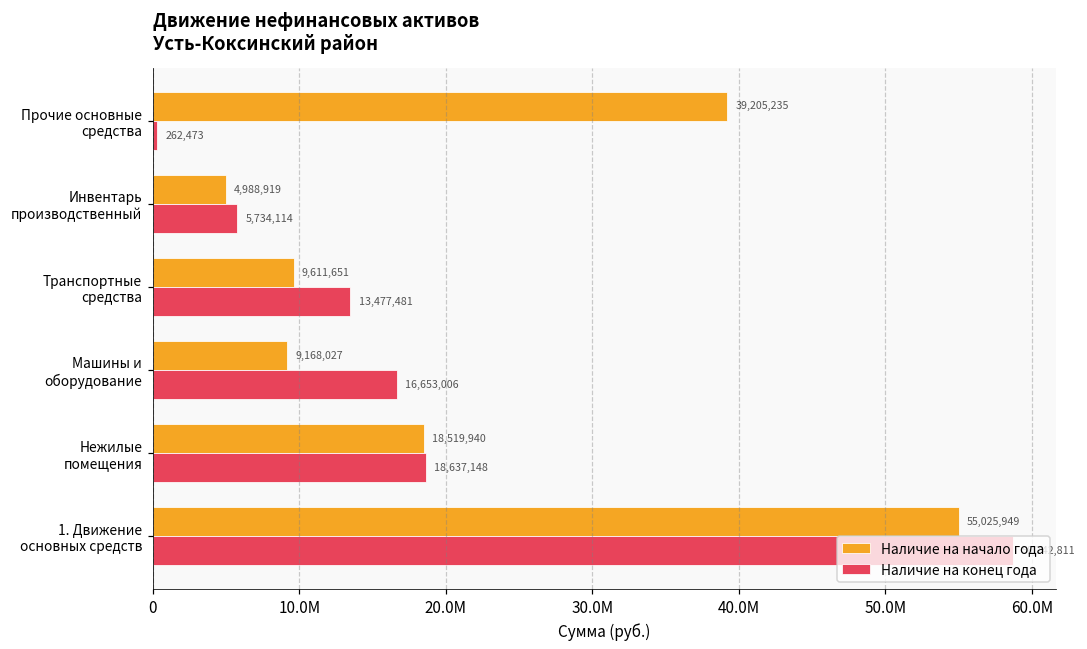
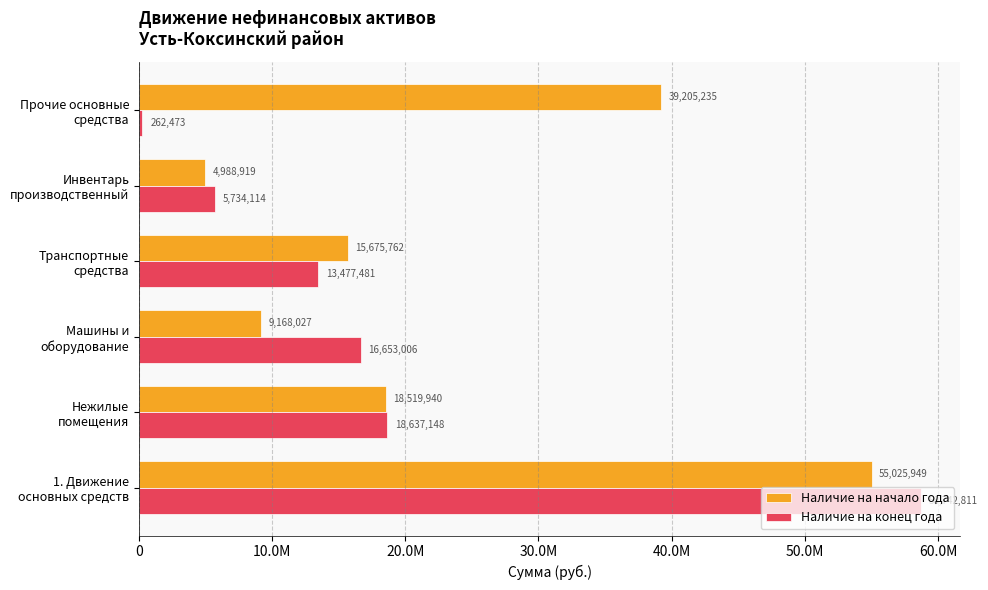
  {
    "Наличие на начало года": {
      "Прочие основные средства": "39,205,235",
      "Инвентарь производственный": "4,988,919",
-     "Транспортные средства": "9,611,651",
+     "Транспортные средства": "15,675,762",
      "Машины и оборудование": "9,168,027",
      "Нежилые помещения": "18,519,940",
      "1. Движение основных средств": "55,025,949"
    },
    "Наличие на конец года": {
      "Прочие основные средства": "262,473",
      "Инвентарь производственный": "5,734,114",
      "Транспортные средства": "13,477,481",
      "Машины и оборудование": "16,653,006",
      "Нежилые помещения": "18,637,148"
    }
  }
